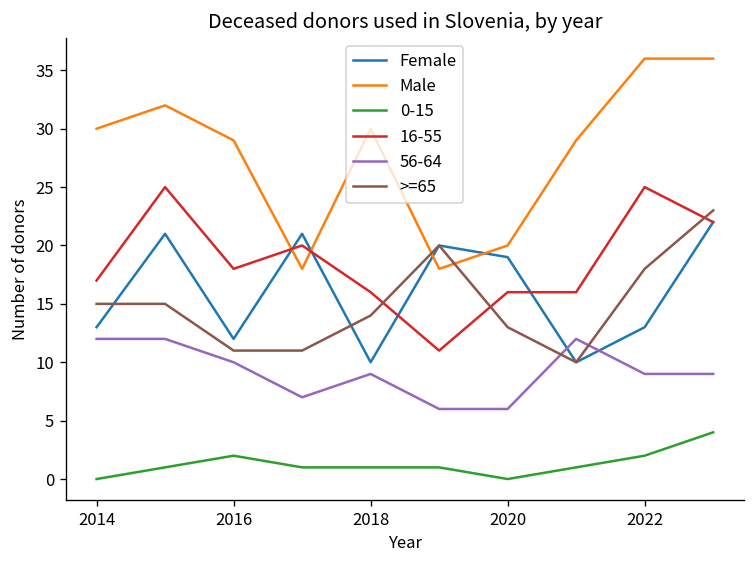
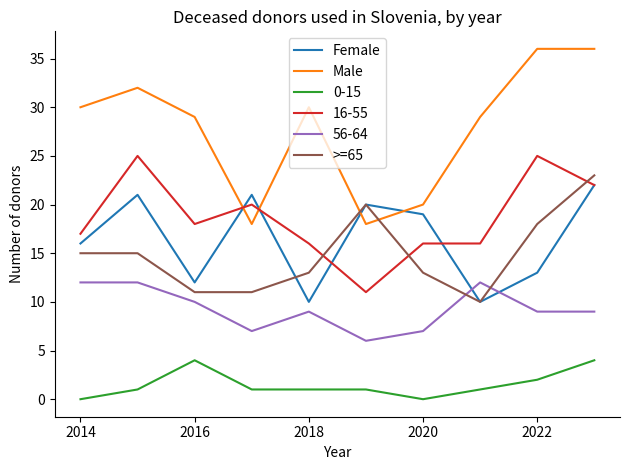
  {
    "Female": {
-     "2014": 13,
+     "2014": 16,
      "2016": 12,
      "2018": 10,
      "2020": 19,
      "2022": 13
    },
    "Male": {
      "2014": 30,
      "2016": 29,
      "2020": 20,
      "2022": 36
    },
    "0-15": {
      "2014": 0,
-     "2016": 2,
+     "2016": 4,
      "2018": 1,
      "2020": 0,
      "2022": 2
    },
    "16-55": {
      "2014": 17,
      "2016": 18,
      "2018": 16,
      "2020": 16,
      "2022": 25
    },
    "56-64": {
      "2014": 12,
      "2016": 10,
      "2018": 9,
-     "2020": 6,
+     "2020": 7,
      "2022": 9
    },
    ">=65": {
      "2014": 15,
      "2016": 11,
-     "2018": 14,
+     "2018": 13,
      "2020": 13,
      "2022": 18
    }
  }
